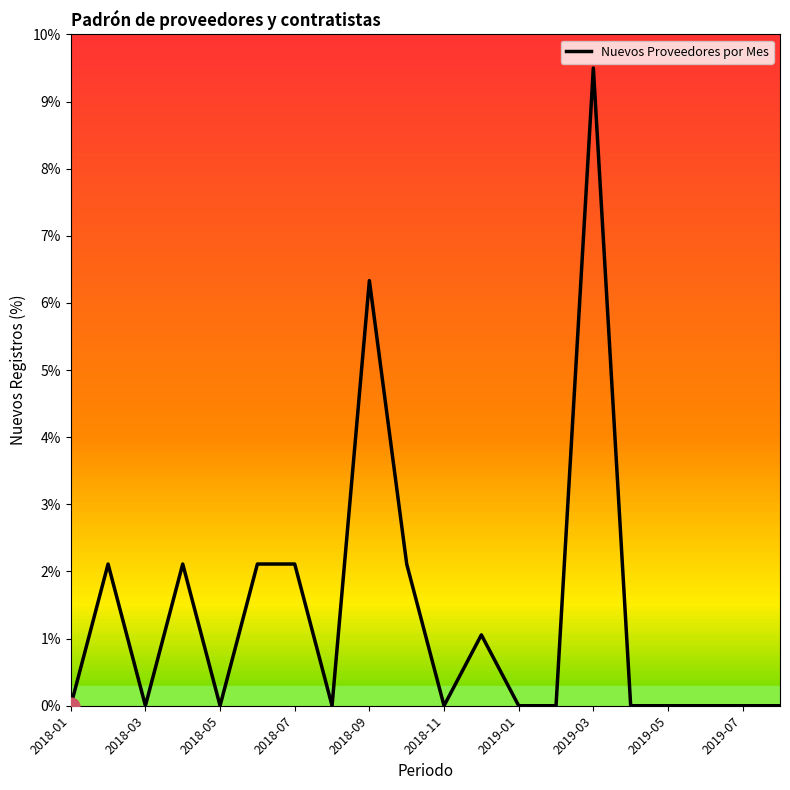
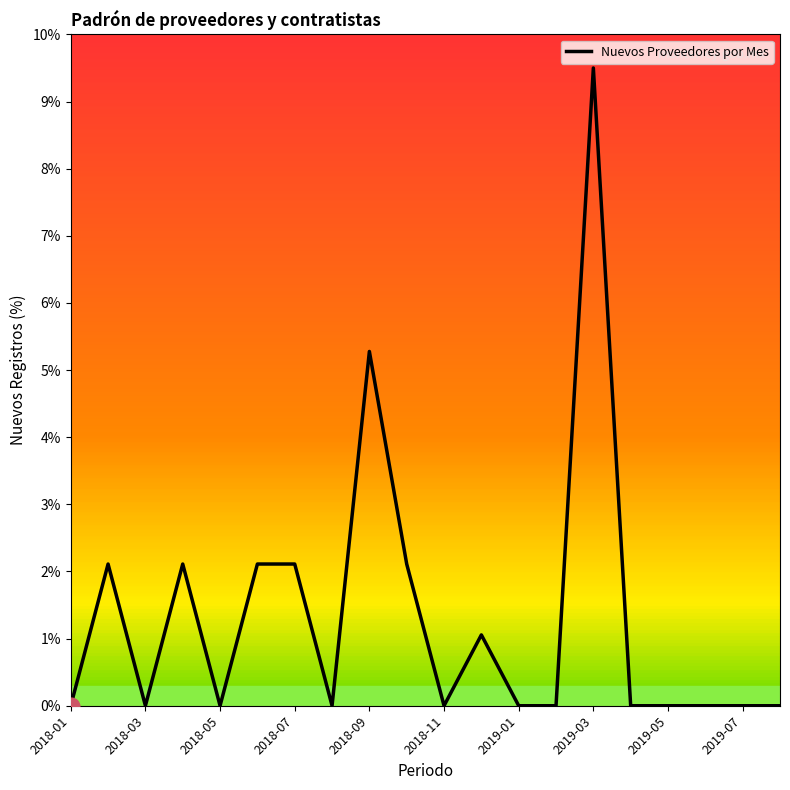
  {
    "Nuevos Proveedores por Mes": {
      "2018-03": "0.0%",
      "2018-05": "0.0%",
      "2018-07": "2.1%",
-     "2018-09": "6.3%",
+     "2018-09": "5.3%",
      "2018-11": "0.0%",
      "2019-01": "0.0%",
      "2019-03": "9.5%",
      "2019-05": "0.0%",
      "2019-07": "0.0%"
    }
  }
